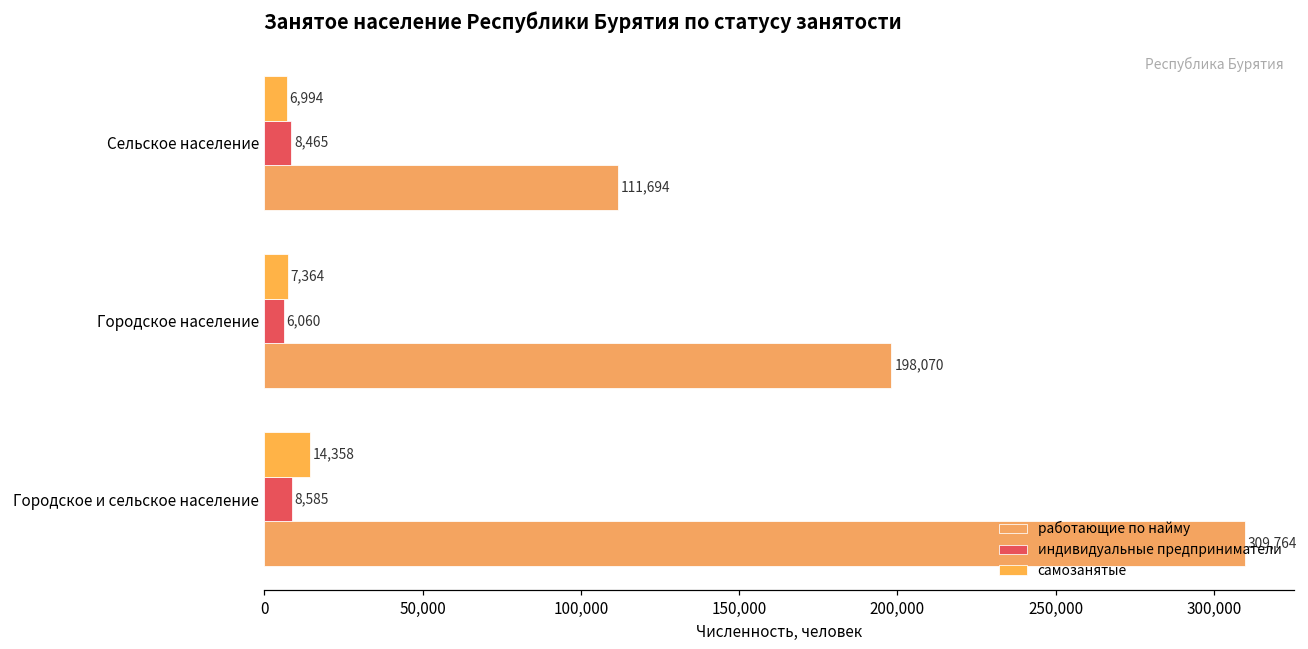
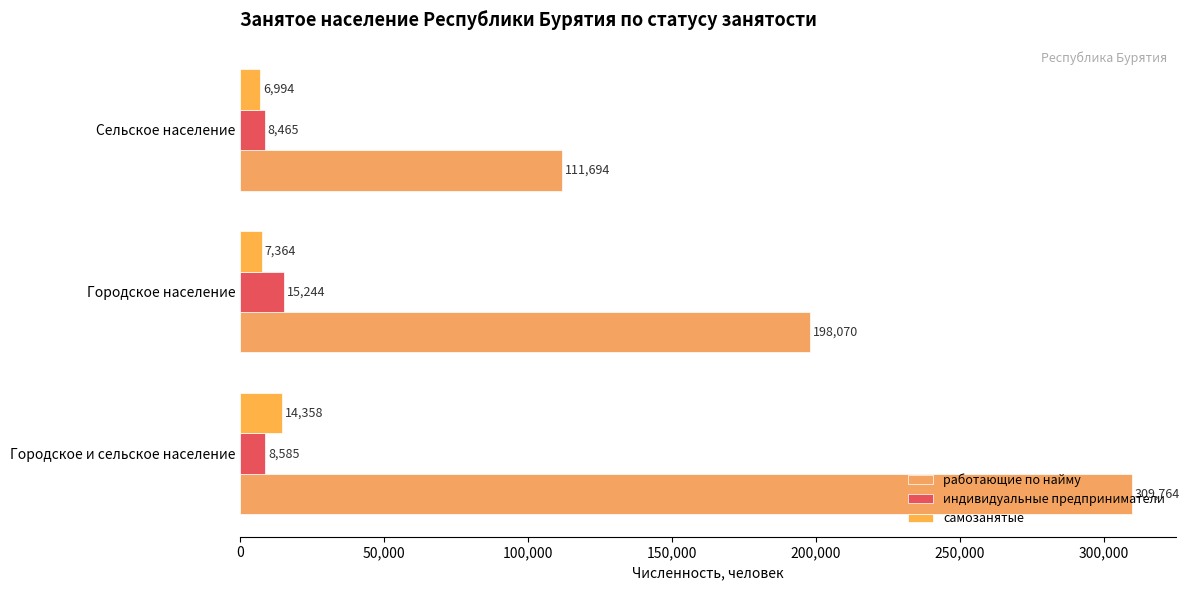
  {
    "индивидуальные предприниматели": {
      "Сельское население": "8,465",
-     "Городское население": "6,060",
+     "Городское население": "15,244",
      "Городское и сельское население": "8,585"
    }
  }
